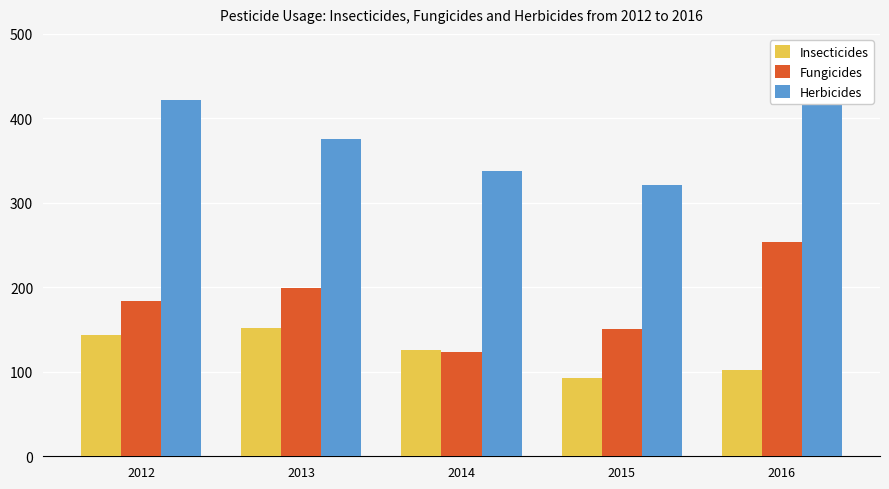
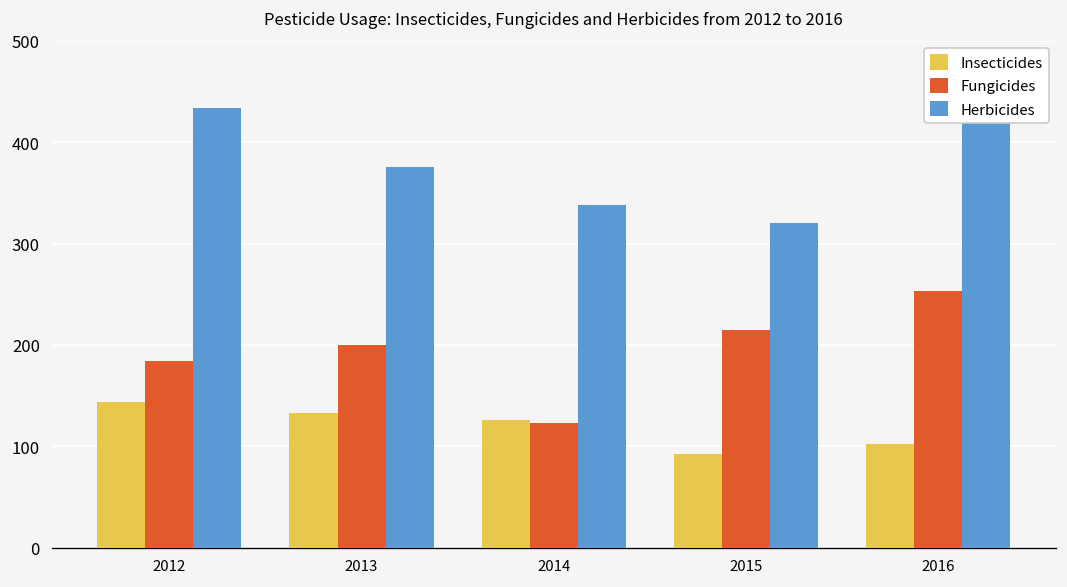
  {
    "Insecticides": {
      "2012": 140,
-     "2013": 150,
+     "2013": 130,
      "2014": 130,
      "2015": 90,
      "2016": 100
    },
    "Fungicides": {
      "2012": 180,
      "2013": 200,
      "2014": 120,
-     "2015": 150,
+     "2015": 210,
      "2016": 250
    },
    "Herbicides": {
-     "2012": 420,
+     "2012": 430,
      "2013": 380,
      "2014": 340,
      "2015": 320
    }
  }
